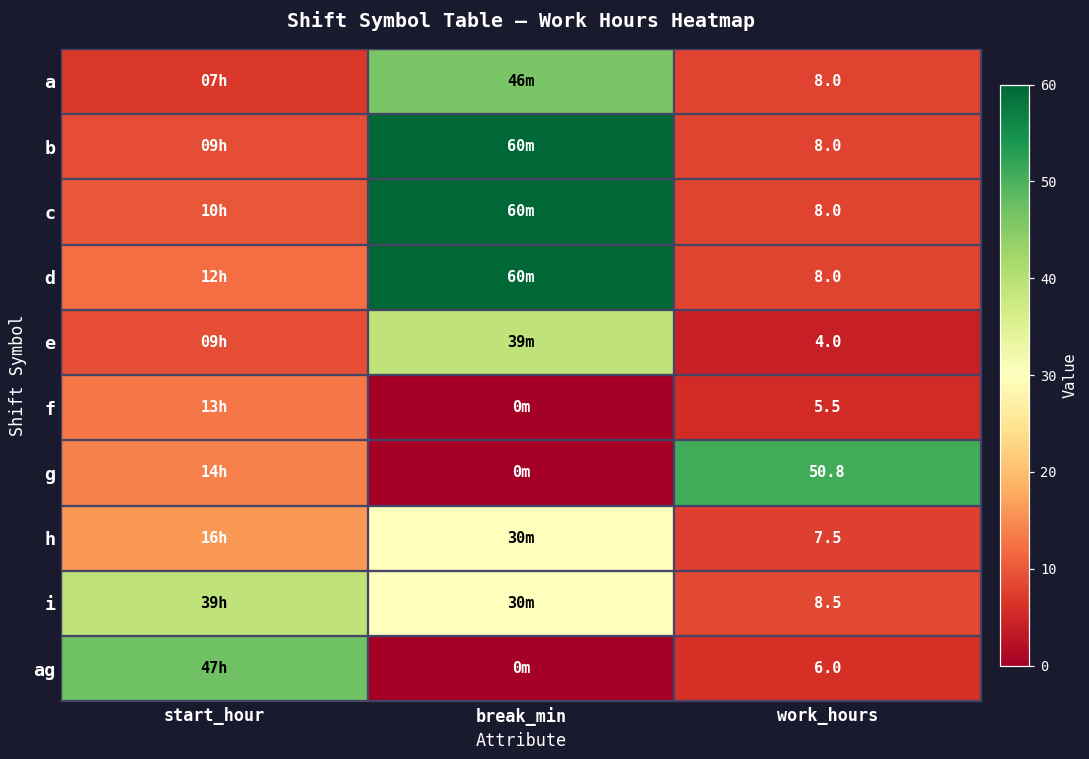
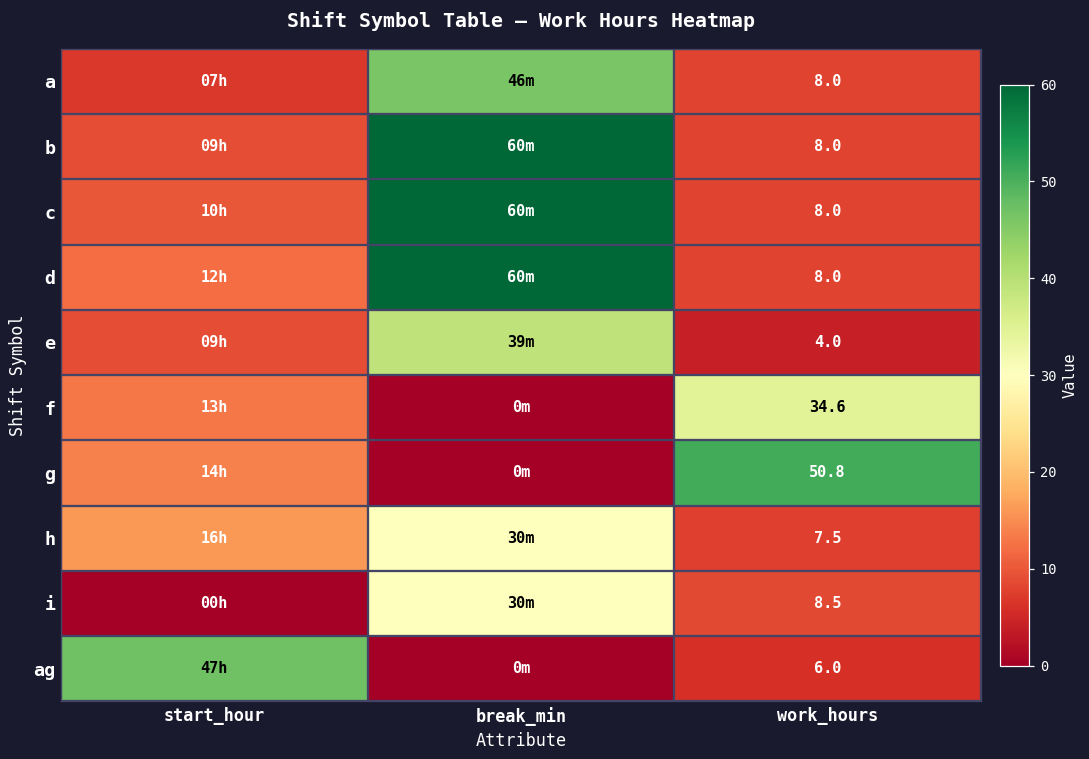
  {
    "a": {
      "start_hour": "07h",
      "break_min": "46m",
      "work_hours": "8.0"
    },
    "b": {
      "start_hour": "09h",
      "break_min": "60m",
      "work_hours": "8.0"
    },
    "c": {
      "start_hour": "10h",
      "break_min": "60m",
      "work_hours": "8.0"
    },
    "d": {
      "start_hour": "12h",
      "break_min": "60m",
      "work_hours": "8.0"
    },
    "e": {
      "start_hour": "09h",
      "break_min": "39m",
      "work_hours": "4.0"
    },
    "f": {
      "start_hour": "13h",
      "break_min": "0m",
-     "work_hours": "5.5"
+     "work_hours": "34.6"
    },
    "g": {
      "start_hour": "14h",
      "break_min": "0m",
      "work_hours": "50.8"
    },
    "h": {
      "start_hour": "16h",
      "break_min": "30m",
      "work_hours": "7.5"
    },
    "i": {
-     "start_hour": "39h",
+     "start_hour": "00h",
      "break_min": "30m",
      "work_hours": "8.5"
    },
    "ag": {
      "start_hour": "47h",
      "break_min": "0m",
      "work_hours": "6.0"
    }
  }
